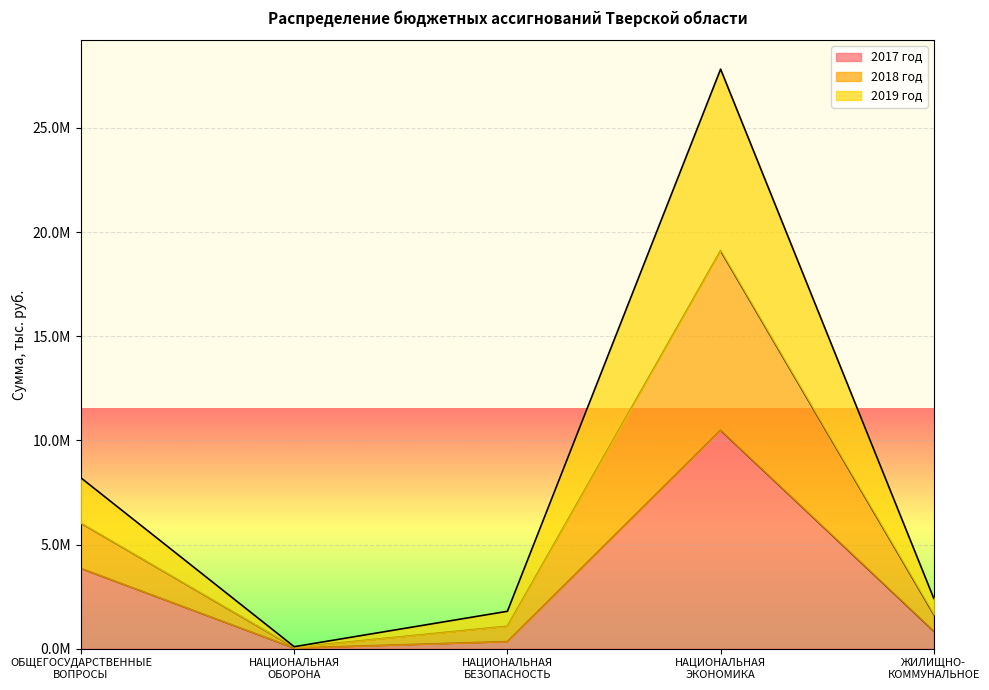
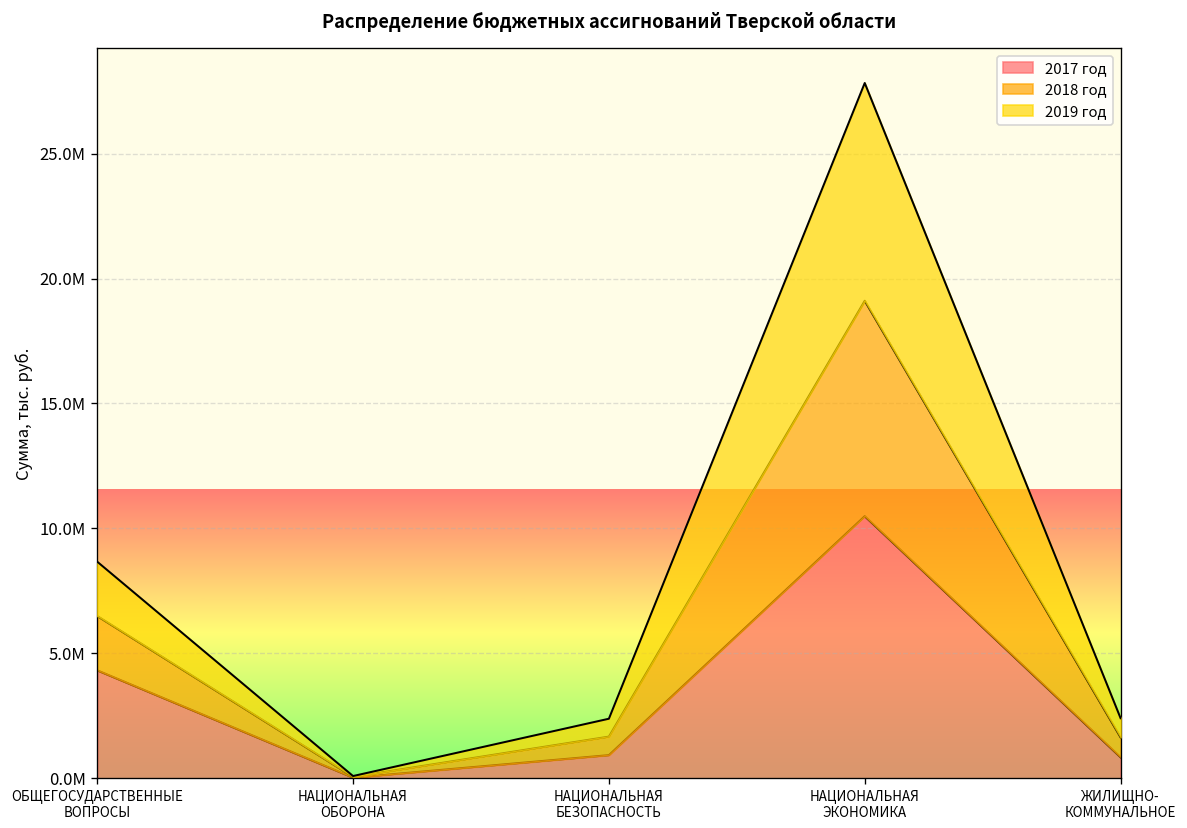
  {
    "2017 год": {
-     "ОБЩЕГОСУДАРСТВЕННЫЕ ВОПРОСЫ": 3900000,
-     "НАЦИОНАЛЬНАЯ БЕЗОПАСНОСТЬ": 300000,
+     "ОБЩЕГОСУДАРСТВЕННЫЕ ВОПРОСЫ": 4300000,
+     "НАЦИОНАЛЬНАЯ БЕЗОПАСНОСТЬ": 900000,
      "НАЦИОНАЛЬНАЯ ЭКОНОМИКА": 10500000,
      "ЖИЛИЩНО- КОММУНАЛЬНОЕ": 800000
    }
  }
